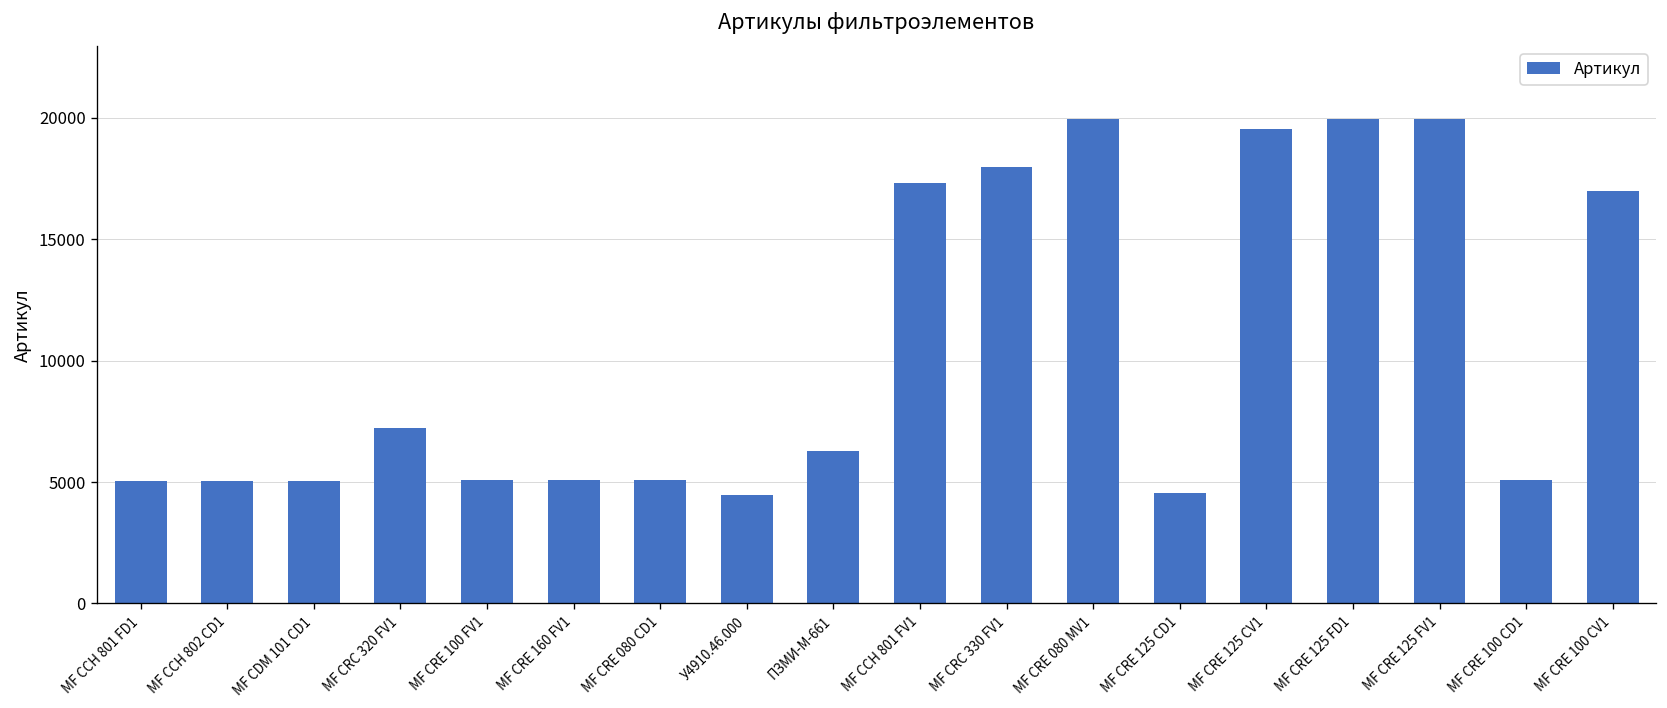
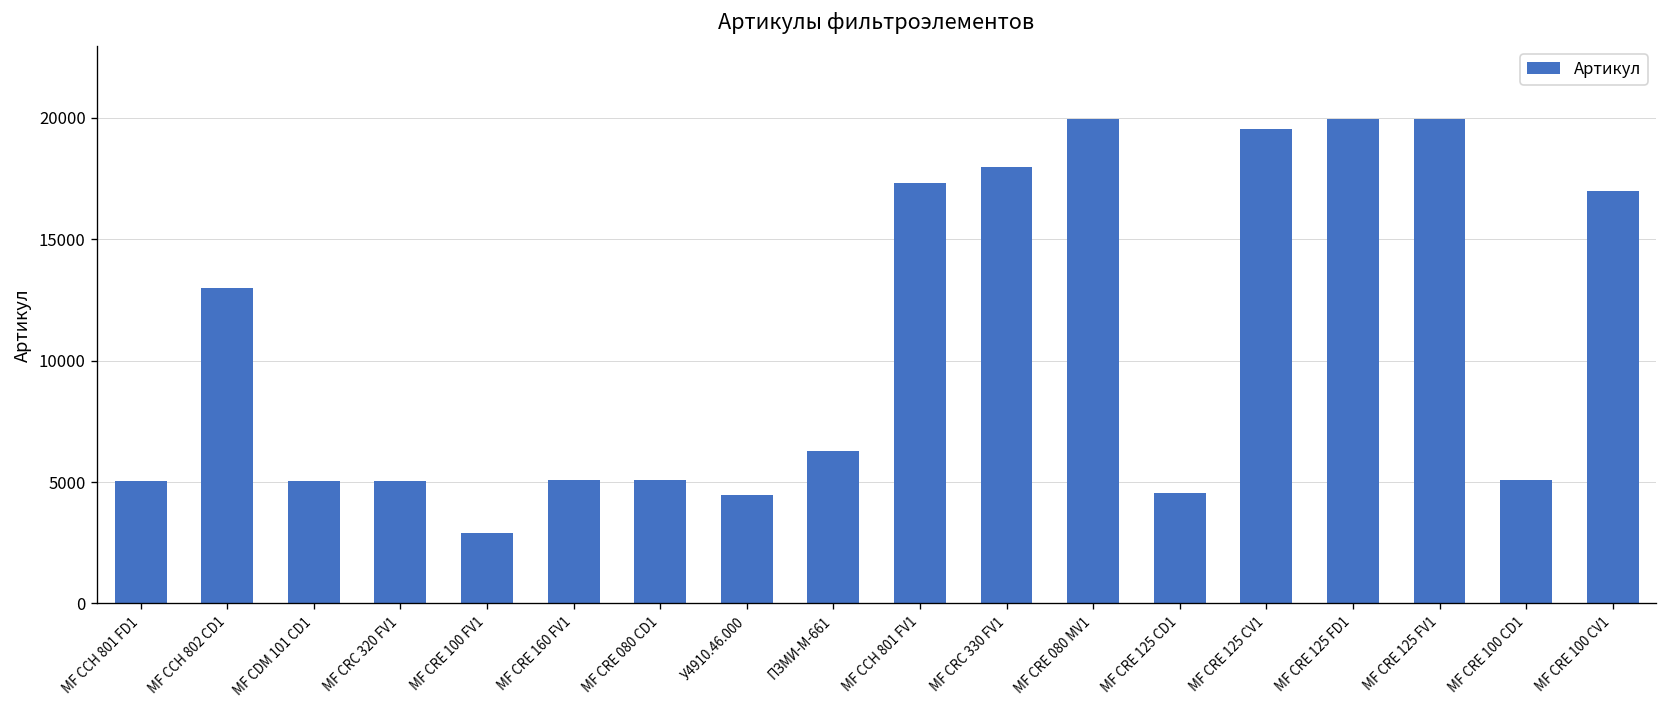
  {
    "МF CCH 801 FD1": 5000,
-   "МF CCH 802 CD1": 5000,
+   "МF CCH 802 CD1": 13000,
    "МF CDM 101 CD1": 5000,
-   "МF CRC 320 FV1": 7200,
-   "МF CRE 100 FV1": 5100,
+   "МF CRC 320 FV1": 5100,
+   "МF CRE 100 FV1": 2900,
    "МF CRE 160 FV1": 5100,
    "МF CRE 080 CD1": 5100,
    "У4910.46.000": 4500,
    "ПЗМИ-М-661": 6300,
    "МF CCH 801 FV1": 17300,
    "МF CRC 330 FV1": 18000,
    "МF CRE 080 MV1": 20000,
    "МF CRE 125 CD1": 4500,
    "МF CRE 125 CV1": 19500,
    "МF CRE 125 FD1": 20000,
    "МF CRE 125 FV1": 20000,
    "МF CRE 100 CD1": 5100,
    "МF CRE 100 CV1": 17000
  }
